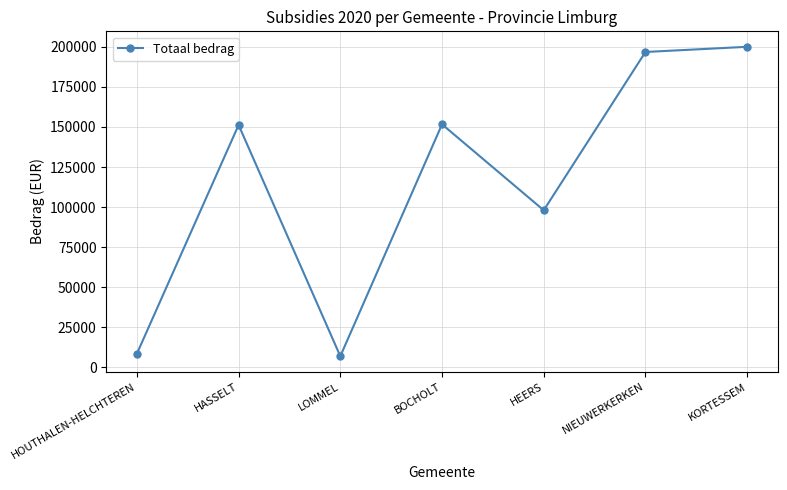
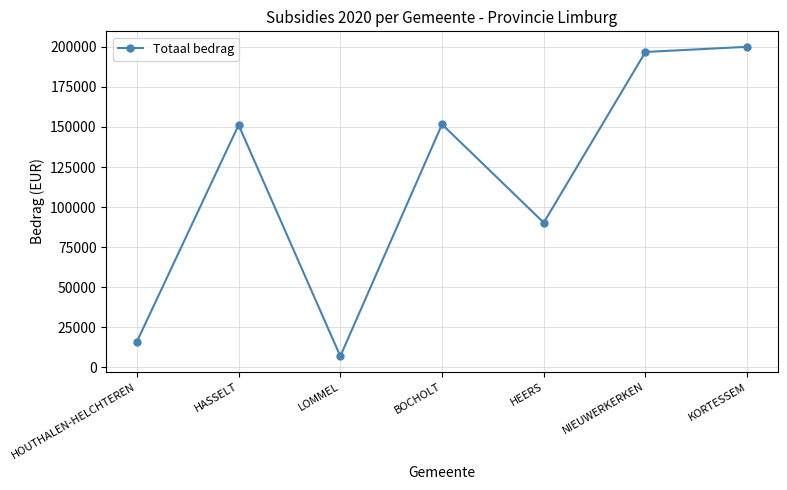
  {
-   "HOUTHALEN-HELCHTEREN": 9000,
+   "HOUTHALEN-HELCHTEREN": 16000,
    "HASSELT": 151000,
    "LOMMEL": 7000,
    "BOCHOLT": 152000,
-   "HEERS": 98000,
+   "HEERS": 90000,
    "NIEUWERKERKEN": 197000,
    "KORTESSEM": 200000
  }
